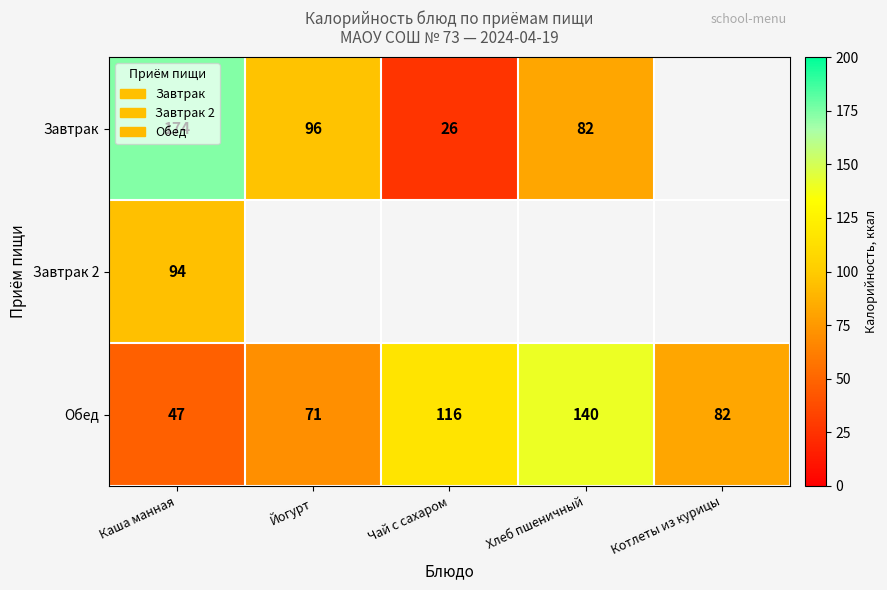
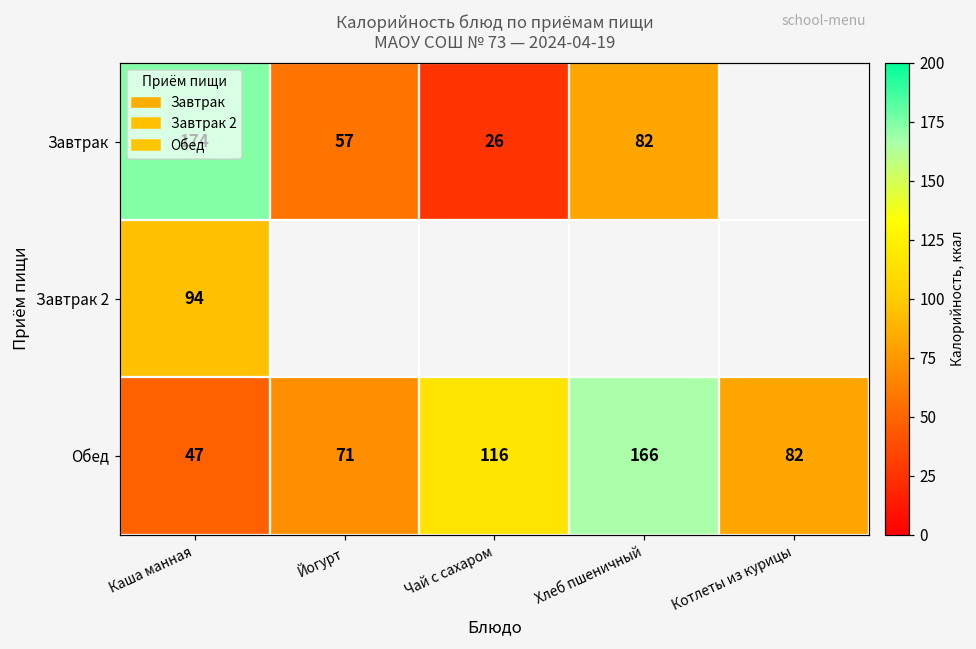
  {
    "Завтрак": {
-     "Йогурт": 96,
+     "Йогурт": 57,
      "Чай с сахаром": 26,
      "Хлеб пшеничный": 82
    },
    "Завтрак 2": {
      "Каша манная": 94
    },
    "Обед": {
      "Каша манная": 47,
      "Йогурт": 71,
      "Чай с сахаром": 116,
-     "Хлеб пшеничный": 140,
+     "Хлеб пшеничный": 166,
      "Котлеты из курицы": 82
    }
  }
